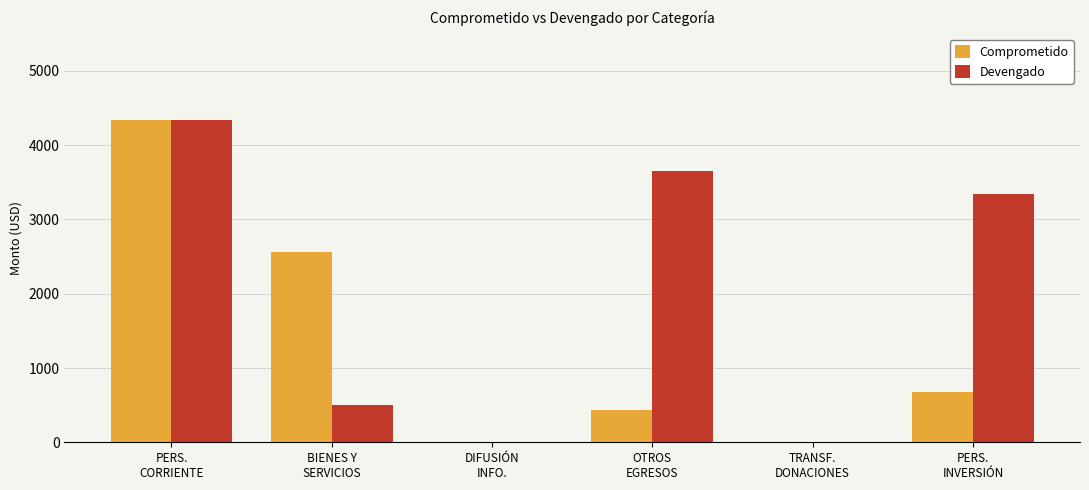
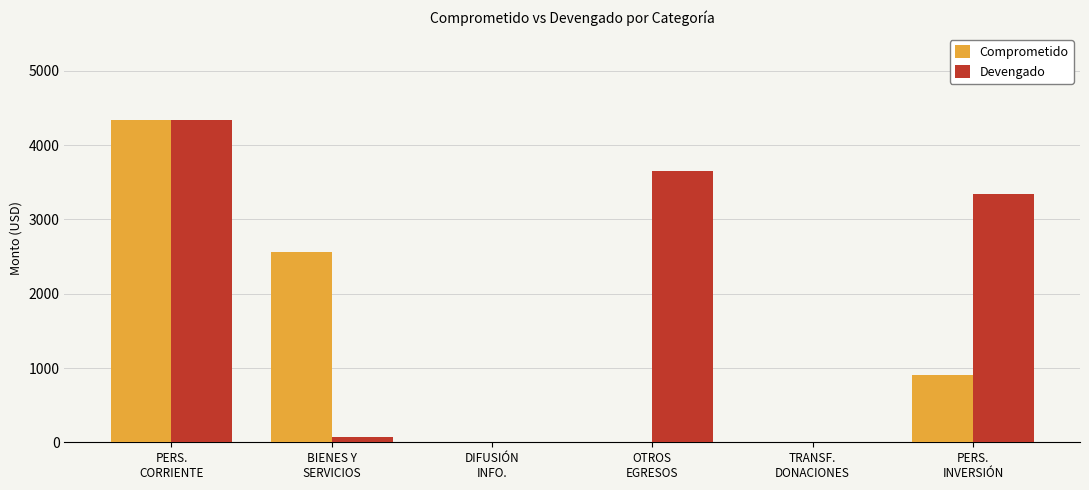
  {
    "Comprometido": {
      "PERS. CORRIENTE": 4300,
      "BIENES Y SERVICIOS": 2600,
      "DIFUSIÓN INFO.": 0,
-     "OTROS EGRESOS": 400,
+     "OTROS EGRESOS": 0,
      "TRANSF. DONACIONES": 0,
-     "PERS. INVERSIÓN": 700
+     "PERS. INVERSIÓN": 900
    },
    "Devengado": {
      "PERS. CORRIENTE": 4300,
-     "BIENES Y SERVICIOS": 500,
+     "BIENES Y SERVICIOS": 100,
      "DIFUSIÓN INFO.": 0,
      "OTROS EGRESOS": 3700,
      "TRANSF. DONACIONES": 0,
      "PERS. INVERSIÓN": 3300
    }
  }
